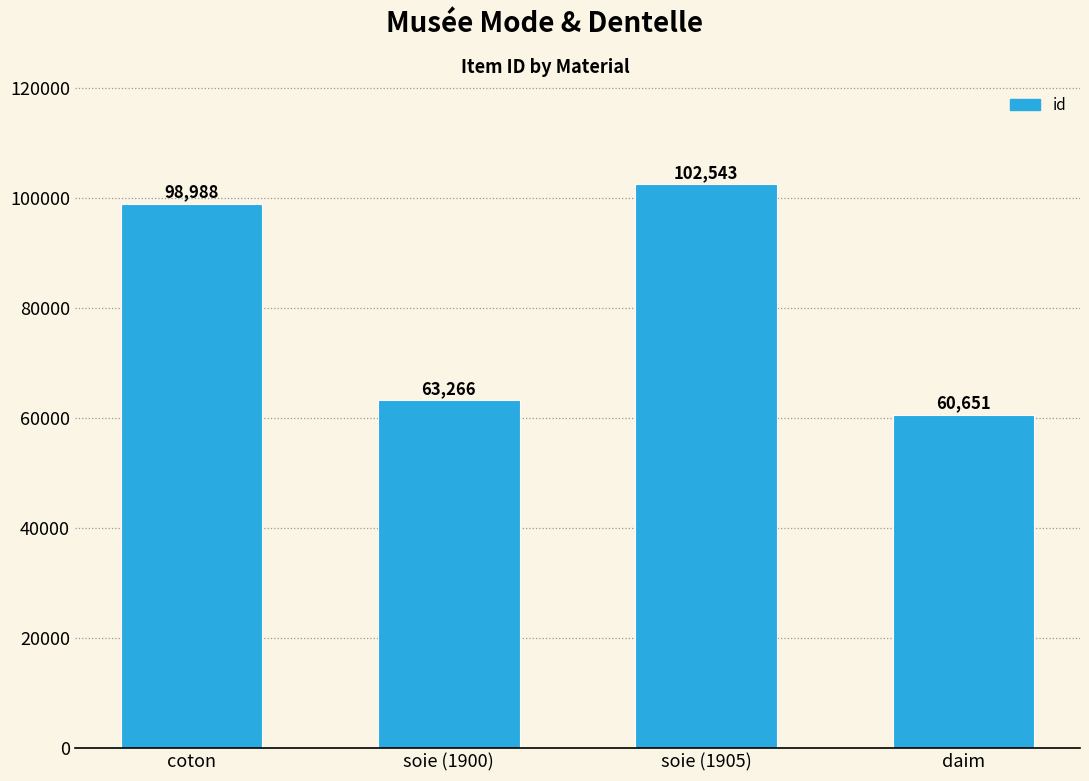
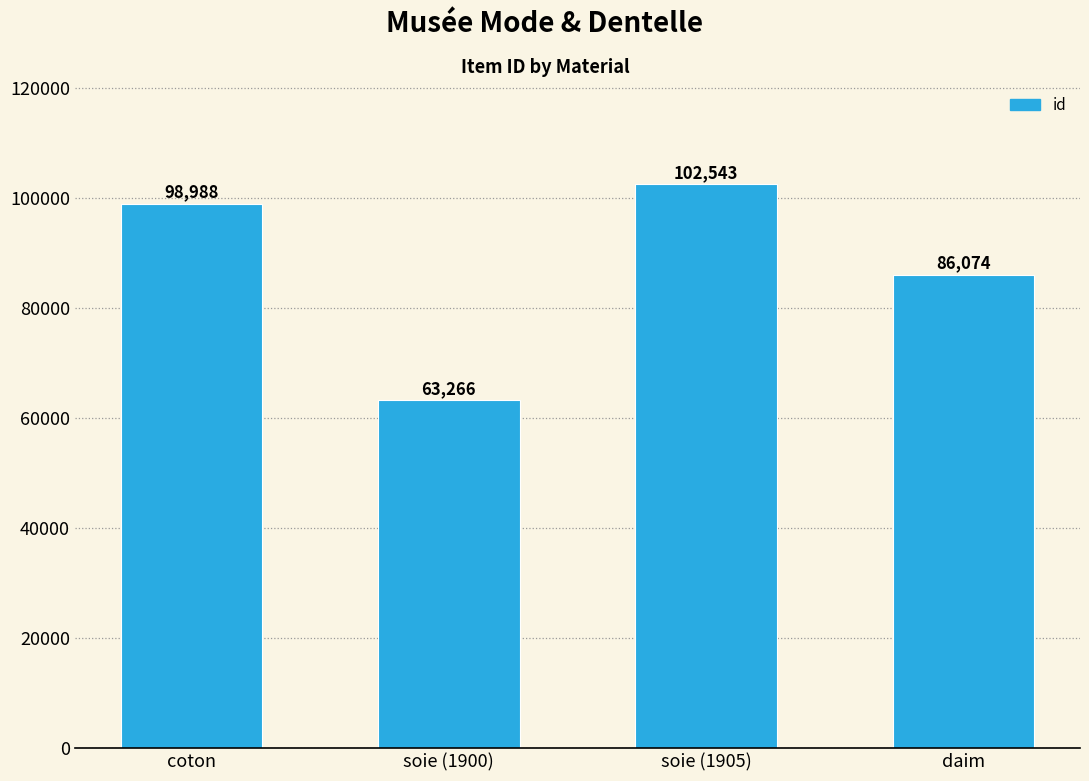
  {
    "coton": "98,988",
    "soie (1900)": "63,266",
    "soie (1905)": "102,543",
-   "daim": "60,651"
+   "daim": "86,074"
  }
